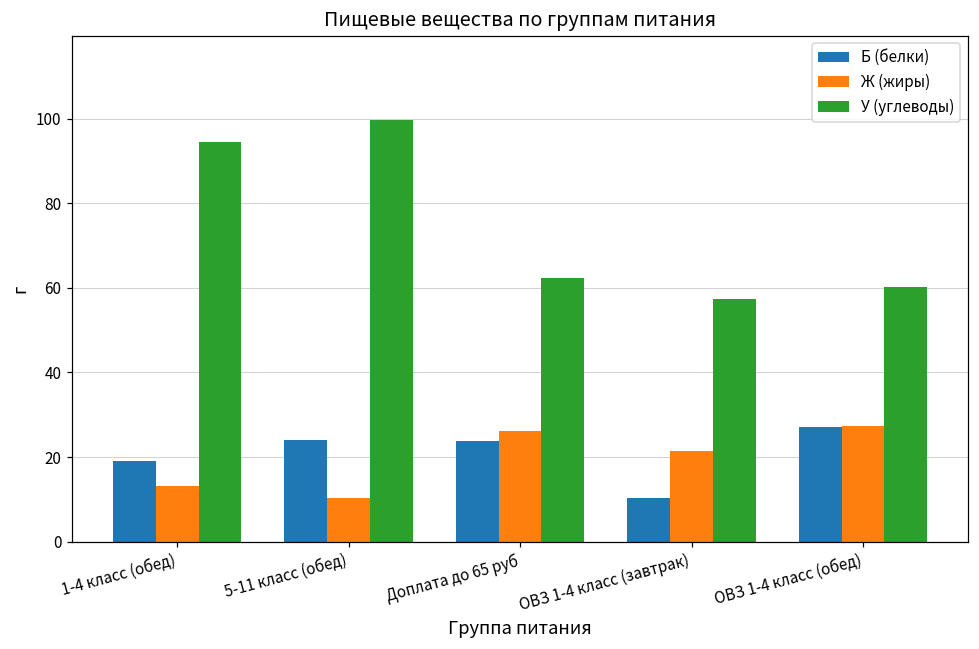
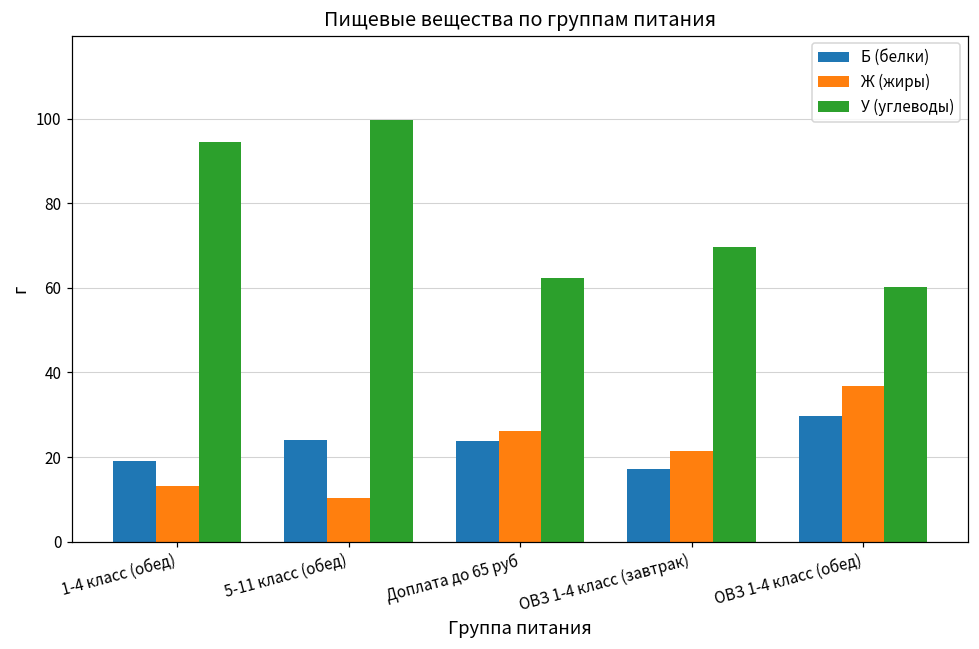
  {
    "Б (белки)": {
      "1-4 класс (обед)": 19,
      "5-11 класс (обед)": 24,
      "Доплата до 65 руб": 24,
-     "ОВЗ 1-4 класс (завтрак)": 10,
-     "ОВЗ 1-4 класс (обед)": 27
+     "ОВЗ 1-4 класс (завтрак)": 17,
+     "ОВЗ 1-4 класс (обед)": 30
    },
    "Ж (жиры)": {
      "1-4 класс (обед)": 13,
      "5-11 класс (обед)": 10,
      "Доплата до 65 руб": 26,
      "ОВЗ 1-4 класс (завтрак)": 21,
-     "ОВЗ 1-4 класс (обед)": 27
+     "ОВЗ 1-4 класс (обед)": 37
    },
    "У (углеводы)": {
      "1-4 класс (обед)": 95,
      "5-11 класс (обед)": 100,
      "Доплата до 65 руб": 62,
-     "ОВЗ 1-4 класс (завтрак)": 57,
+     "ОВЗ 1-4 класс (завтрак)": 70,
      "ОВЗ 1-4 класс (обед)": 60
    }
  }
